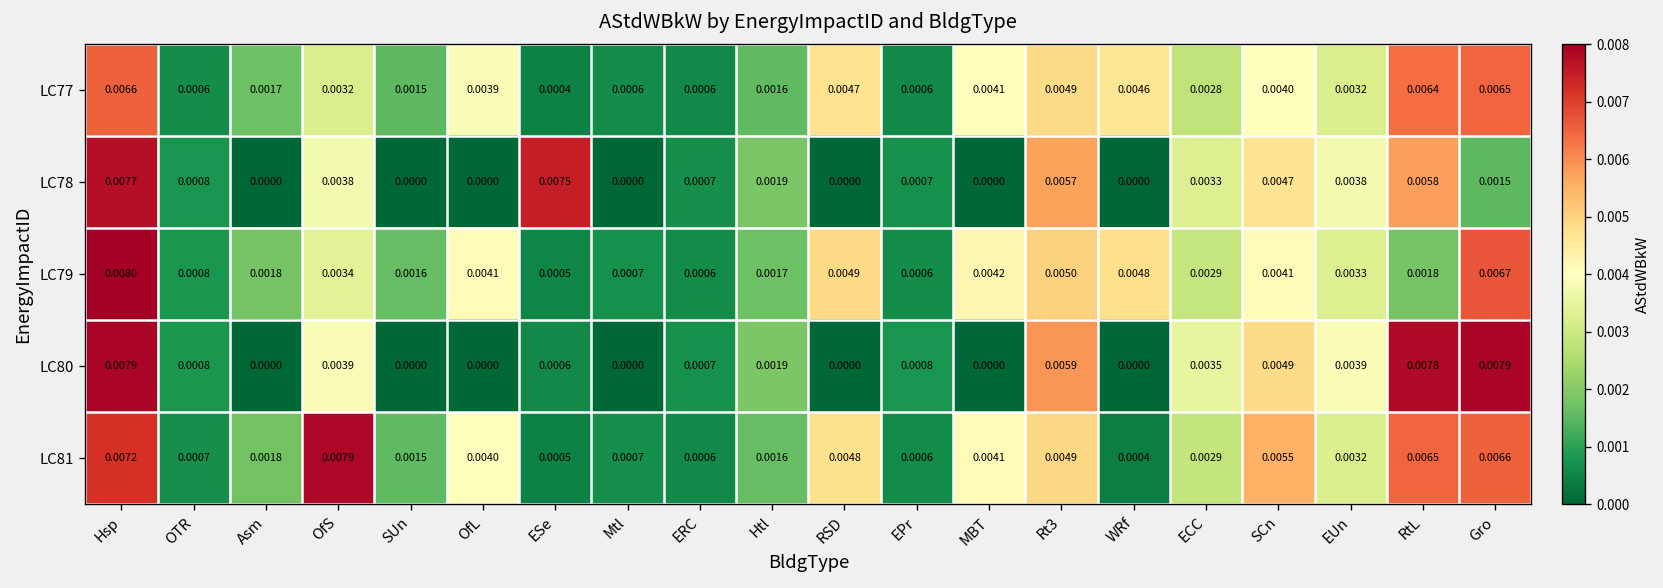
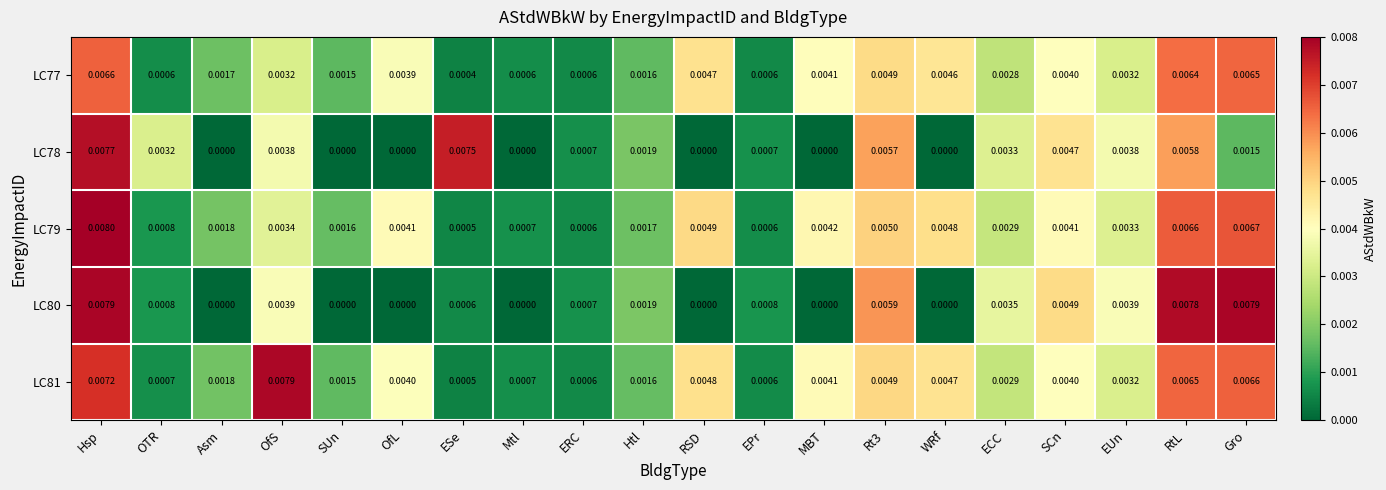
  {
    "LC77": {
      "Hsp": 0.0066,
      "OTR": 0.0006,
      "Asm": 0.0017,
      "OfS": 0.0032,
      "SUn": 0.0015,
      "OfL": 0.0039,
      "ESe": 0.0004,
      "Mtl": 0.0006,
      "ERC": 0.0006,
      "Htl": 0.0016,
      "RSD": 0.0047,
      "EPr": 0.0006,
      "MBT": 0.0041,
      "Rt3": 0.0049,
      "WRf": 0.0046,
      "ECC": 0.0028,
      "SCn": 0.0040,
      "EUn": 0.0032,
      "RtL": 0.0064,
      "Gro": 0.0065
    },
    "LC78": {
      "Hsp": 0.0077,
-     "OTR": 0.0008,
+     "OTR": 0.0032,
      "Asm": 0.0000,
      "OfS": 0.0038,
      "SUn": 0.0000,
      "OfL": 0.0000,
      "ESe": 0.0075,
      "Mtl": 0.0000,
      "ERC": 0.0007,
      "Htl": 0.0019,
      "RSD": 0.0000,
      "EPr": 0.0007,
      "MBT": 0.0000,
      "Rt3": 0.0057,
      "WRf": 0.0000,
      "ECC": 0.0033,
      "SCn": 0.0047,
      "EUn": 0.0038,
      "RtL": 0.0058,
      "Gro": 0.0015
    },
    "LC79": {
      "Hsp": 0.0080,
      "OTR": 0.0008,
      "Asm": 0.0018,
      "OfS": 0.0034,
      "SUn": 0.0016,
      "OfL": 0.0041,
      "ESe": 0.0005,
      "Mtl": 0.0007,
      "ERC": 0.0006,
      "Htl": 0.0017,
      "RSD": 0.0049,
      "EPr": 0.0006,
      "MBT": 0.0042,
      "Rt3": 0.0050,
      "WRf": 0.0048,
      "ECC": 0.0029,
      "SCn": 0.0041,
      "EUn": 0.0033,
-     "RtL": 0.0018,
+     "RtL": 0.0066,
      "Gro": 0.0067
    },
    "LC80": {
      "Hsp": 0.0079,
      "OTR": 0.0008,
      "Asm": 0.0000,
      "OfS": 0.0039,
      "SUn": 0.0000,
      "OfL": 0.0000,
      "ESe": 0.0006,
      "Mtl": 0.0000,
      "ERC": 0.0007,
      "Htl": 0.0019,
      "RSD": 0.0000,
      "EPr": 0.0008,
      "MBT": 0.0000,
      "Rt3": 0.0059,
      "WRf": 0.0000,
      "ECC": 0.0035,
      "SCn": 0.0049,
      "EUn": 0.0039,
      "RtL": 0.0078,
      "Gro": 0.0079
    },
    "LC81": {
      "Hsp": 0.0072,
      "OTR": 0.0007,
      "Asm": 0.0018,
      "OfS": 0.0079,
      "SUn": 0.0015,
      "OfL": 0.0040,
      "ESe": 0.0005,
      "Mtl": 0.0007,
      "ERC": 0.0006,
      "Htl": 0.0016,
      "RSD": 0.0048,
      "EPr": 0.0006,
      "MBT": 0.0041,
      "Rt3": 0.0049,
-     "WRf": 0.0004,
+     "WRf": 0.0047,
      "ECC": 0.0029,
-     "SCn": 0.0055,
+     "SCn": 0.0040,
      "EUn": 0.0032,
      "RtL": 0.0065,
      "Gro": 0.0066
    }
  }
